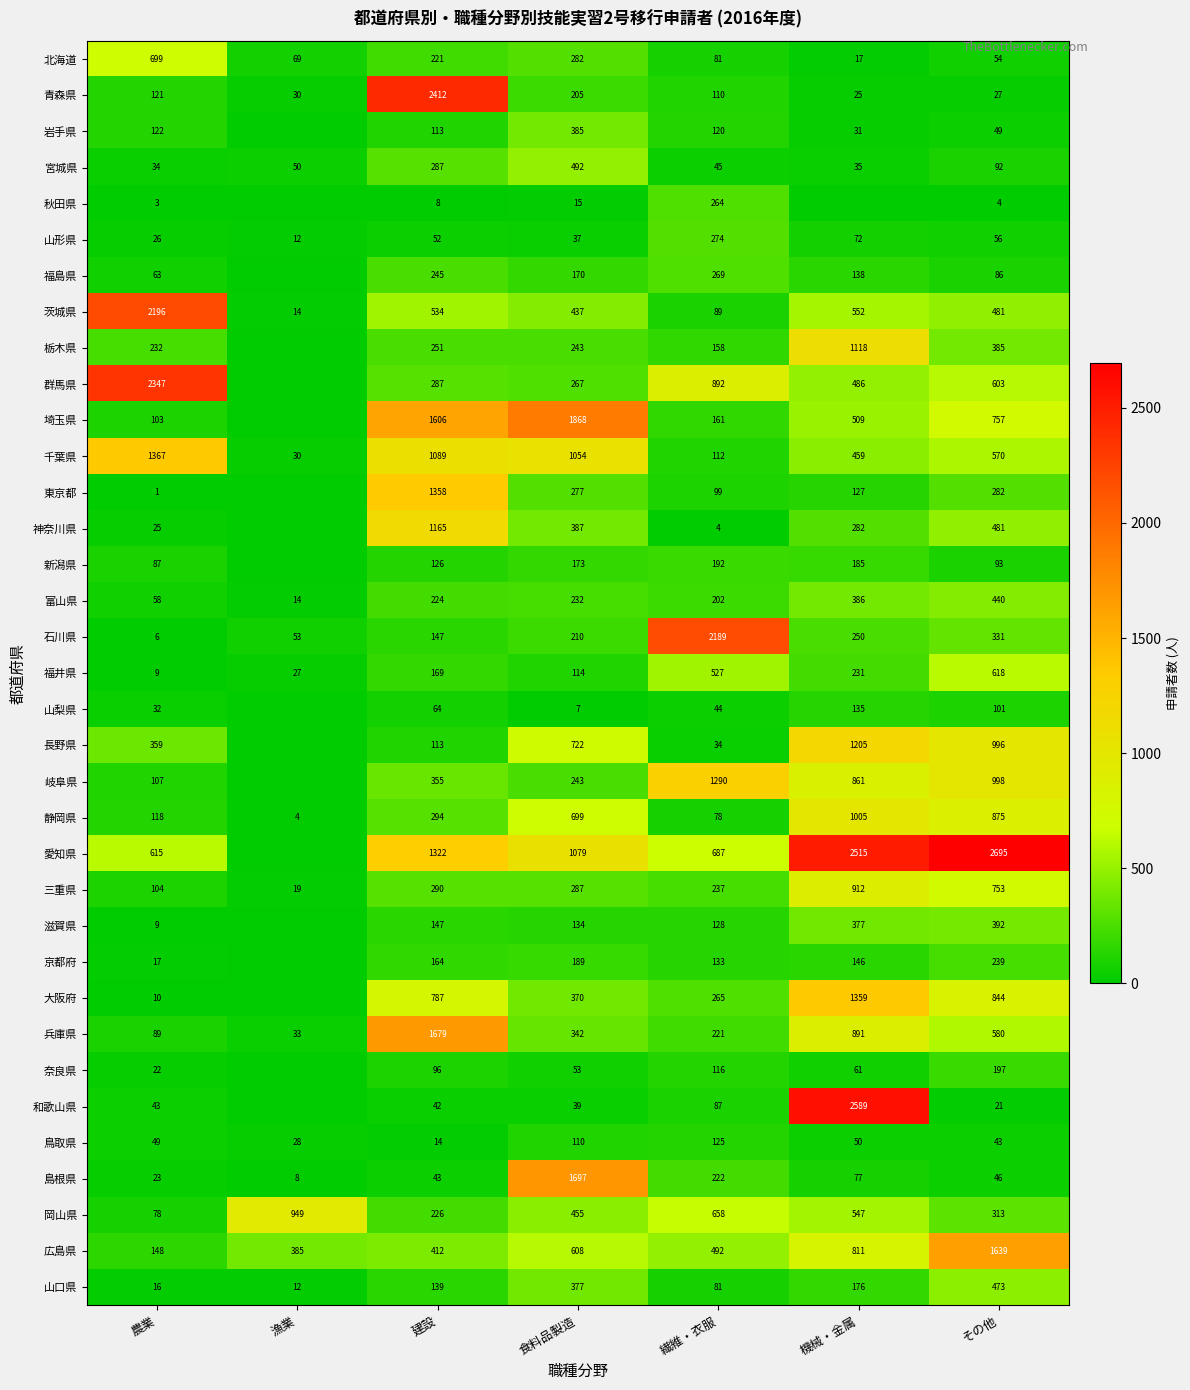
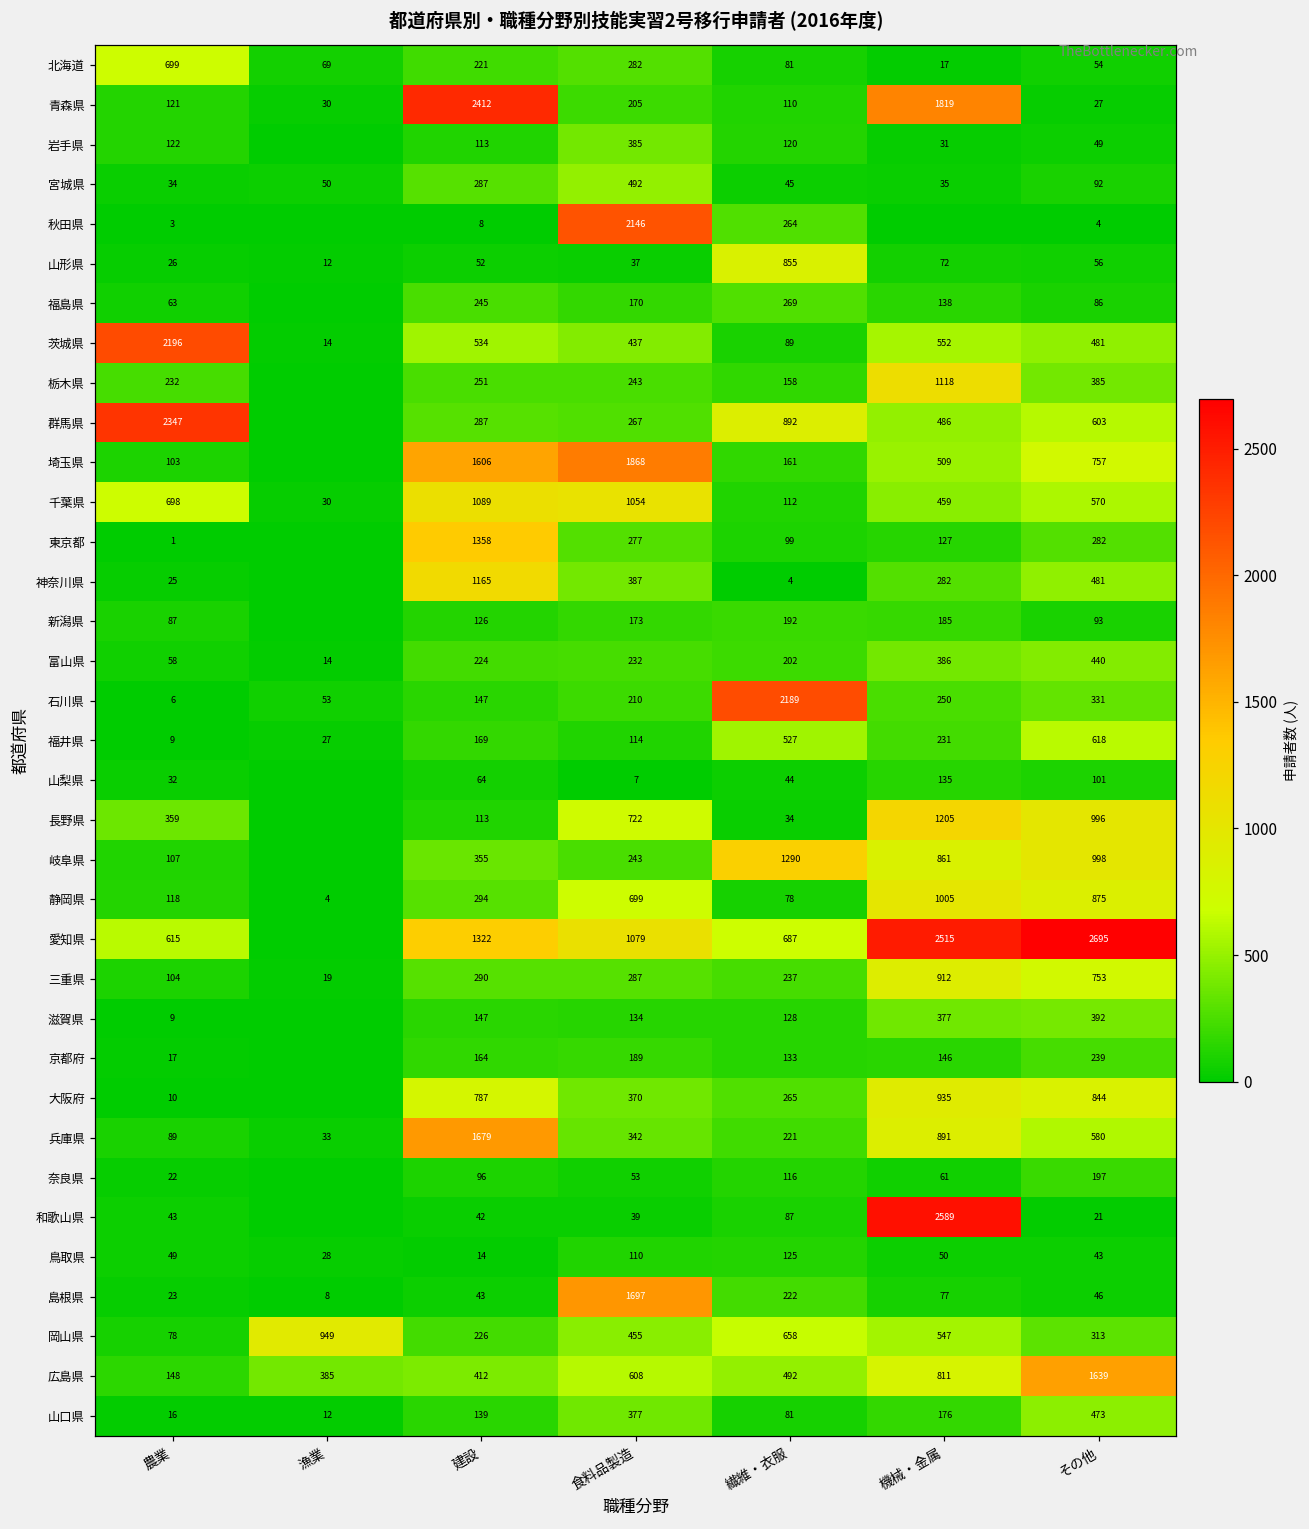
  {
    "青森県": {
      "農業": 121,
      "漁業": 30,
      "建設": 2412,
      "食料品製造": 205,
      "繊維・衣服": 110,
-     "機械・金属": 25,
+     "機械・金属": 1819,
      "その他": 27
    },
    "秋田県": {
      "農業": 3,
      "建設": 8,
-     "食料品製造": 15,
+     "食料品製造": 2146,
      "繊維・衣服": 264,
      "その他": 4
    },
    "山形県": {
      "農業": 26,
      "漁業": 12,
      "建設": 52,
      "食料品製造": 37,
-     "繊維・衣服": 274,
+     "繊維・衣服": 855,
      "機械・金属": 72,
      "その他": 56
    },
    "千葉県": {
-     "農業": 1367,
+     "農業": 698,
      "漁業": 30,
      "建設": 1089,
      "食料品製造": 1054,
      "繊維・衣服": 112,
      "機械・金属": 459,
      "その他": 570
    },
    "大阪府": {
      "農業": 10,
      "建設": 787,
      "食料品製造": 370,
      "繊維・衣服": 265,
-     "機械・金属": 1359,
+     "機械・金属": 935,
      "その他": 844
    }
  }
